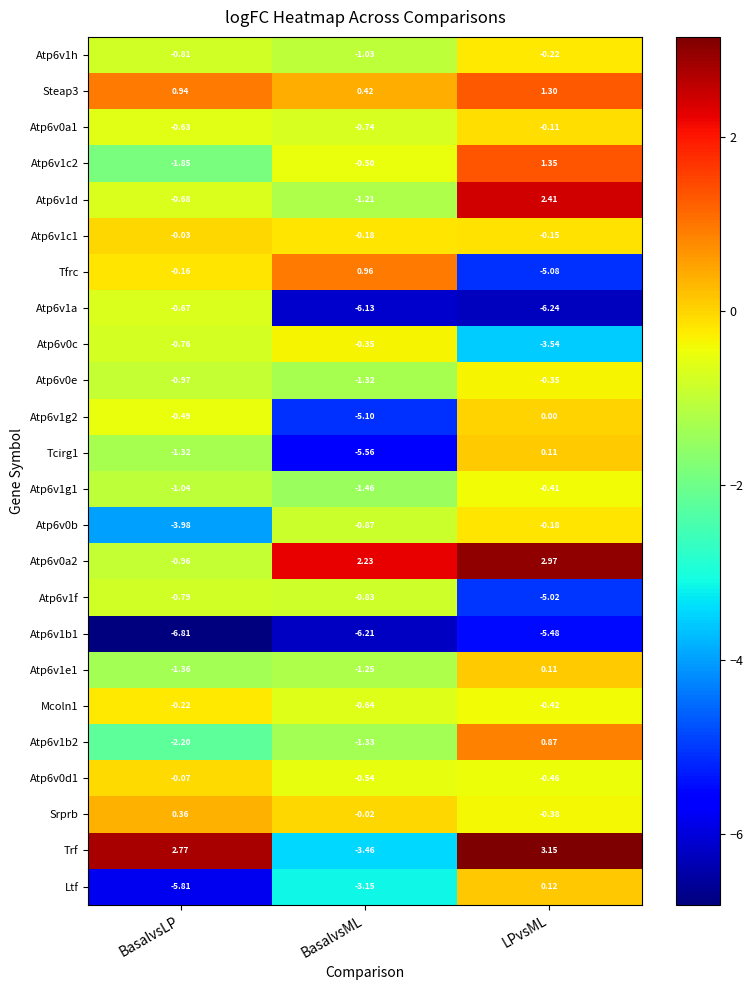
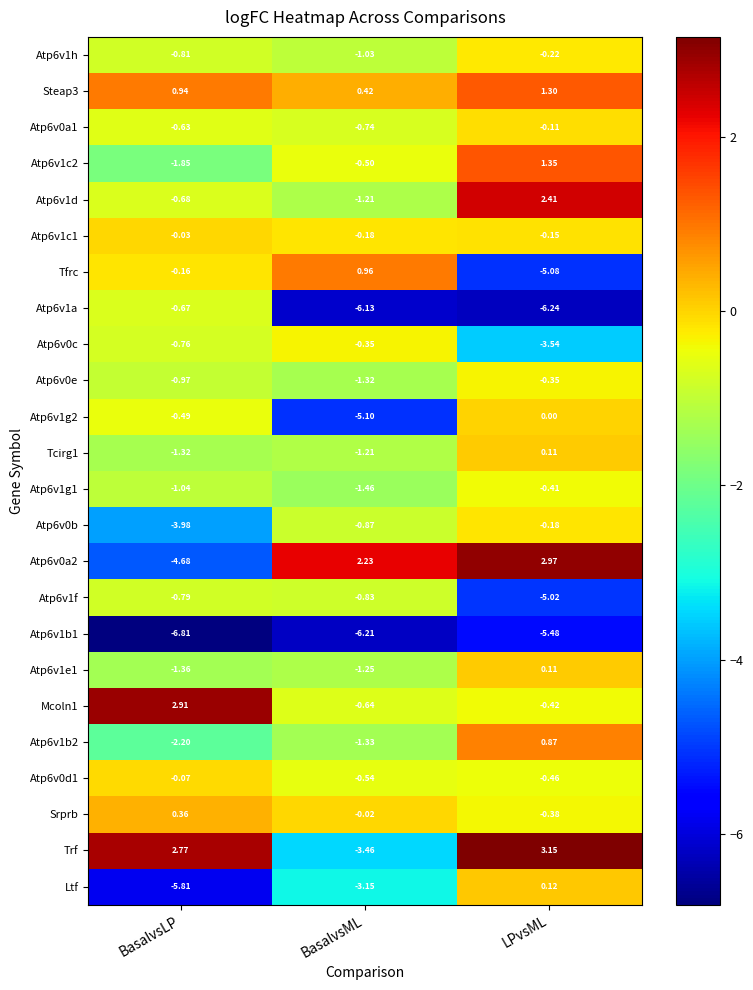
  {
    "Atp6v1h": {
      "BasalvsLP": -0.81,
      "BasalvsML": -1.03,
      "LPvsML": -0.22
    },
    "Steap3": {
      "BasalvsLP": 0.94,
      "BasalvsML": 0.42,
      "LPvsML": 1.30
    },
    "Atp6v0a1": {
      "BasalvsLP": -0.63,
      "BasalvsML": -0.74,
      "LPvsML": -0.11
    },
    "Atp6v1c2": {
      "BasalvsLP": -1.85,
      "BasalvsML": -0.50,
      "LPvsML": 1.35
    },
    "Atp6v1d": {
      "BasalvsLP": -0.68,
      "BasalvsML": -1.21,
      "LPvsML": 2.41
    },
    "Atp6v1c1": {
      "BasalvsLP": -0.03,
      "BasalvsML": -0.18,
      "LPvsML": -0.15
    },
    "Tfrc": {
      "BasalvsLP": -0.16,
      "BasalvsML": 0.96,
      "LPvsML": -5.08
    },
    "Atp6v1a": {
      "BasalvsLP": -0.67,
      "BasalvsML": -6.13,
      "LPvsML": -6.24
    },
    "Atp6v0c": {
      "BasalvsLP": -0.76,
      "BasalvsML": -0.35,
      "LPvsML": -3.54
    },
    "Atp6v0e": {
      "BasalvsLP": -0.97,
      "BasalvsML": -1.32,
      "LPvsML": -0.35
    },
    "Atp6v1g2": {
      "BasalvsLP": -0.49,
      "BasalvsML": -5.10,
      "LPvsML": 0.00
    },
    "Tcirg1": {
      "BasalvsLP": -1.32,
-     "BasalvsML": -5.56,
+     "BasalvsML": -1.21,
      "LPvsML": 0.11
    },
    "Atp6v1g1": {
      "BasalvsLP": -1.04,
      "BasalvsML": -1.46,
      "LPvsML": -0.41
    },
    "Atp6v0b": {
      "BasalvsLP": -3.98,
      "BasalvsML": -0.87,
      "LPvsML": -0.18
    },
    "Atp6v0a2": {
-     "BasalvsLP": -0.96,
+     "BasalvsLP": -4.68,
      "BasalvsML": 2.23,
      "LPvsML": 2.97
    },
    "Atp6v1f": {
      "BasalvsLP": -0.79,
      "BasalvsML": -0.83,
      "LPvsML": -5.02
    },
    "Atp6v1b1": {
      "BasalvsLP": -6.81,
      "BasalvsML": -6.21,
      "LPvsML": -5.48
    },
    "Atp6v1e1": {
      "BasalvsLP": -1.36,
      "BasalvsML": -1.25,
      "LPvsML": 0.11
    },
    "Mcoln1": {
-     "BasalvsLP": -0.22,
+     "BasalvsLP": 2.91,
      "BasalvsML": -0.64,
      "LPvsML": -0.42
    },
    "Atp6v1b2": {
      "BasalvsLP": -2.20,
      "BasalvsML": -1.33,
      "LPvsML": 0.87
    },
    "Atp6v0d1": {
      "BasalvsLP": -0.07,
      "BasalvsML": -0.54,
      "LPvsML": -0.46
    },
    "Srprb": {
      "BasalvsLP": 0.36,
      "BasalvsML": -0.02,
      "LPvsML": -0.38
    },
    "Trf": {
      "BasalvsLP": 2.77,
      "BasalvsML": -3.46,
      "LPvsML": 3.15
    },
    "Ltf": {
      "BasalvsLP": -5.81,
      "BasalvsML": -3.15,
      "LPvsML": 0.12
    }
  }
